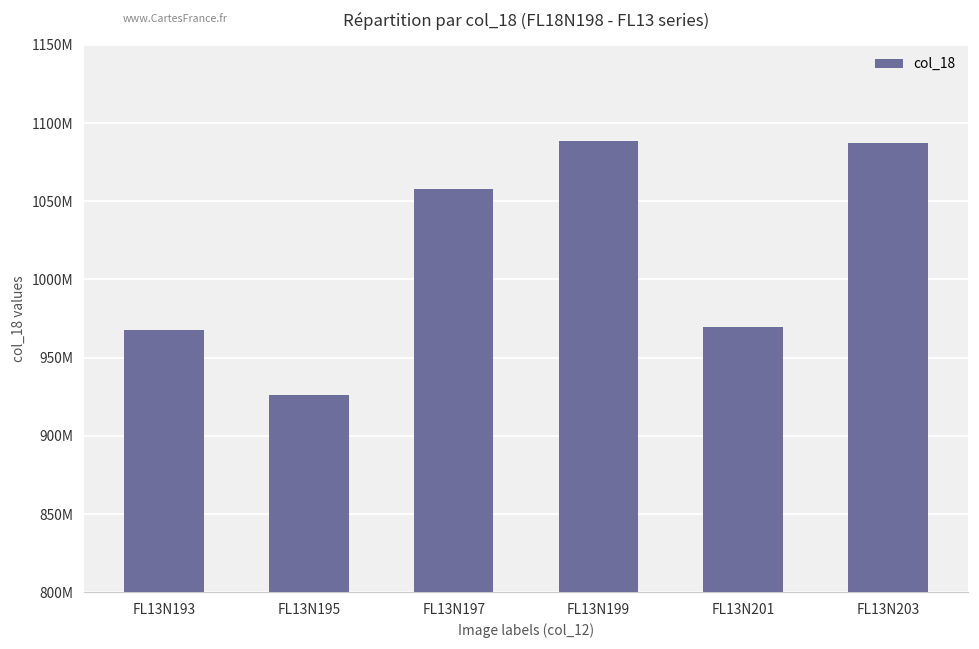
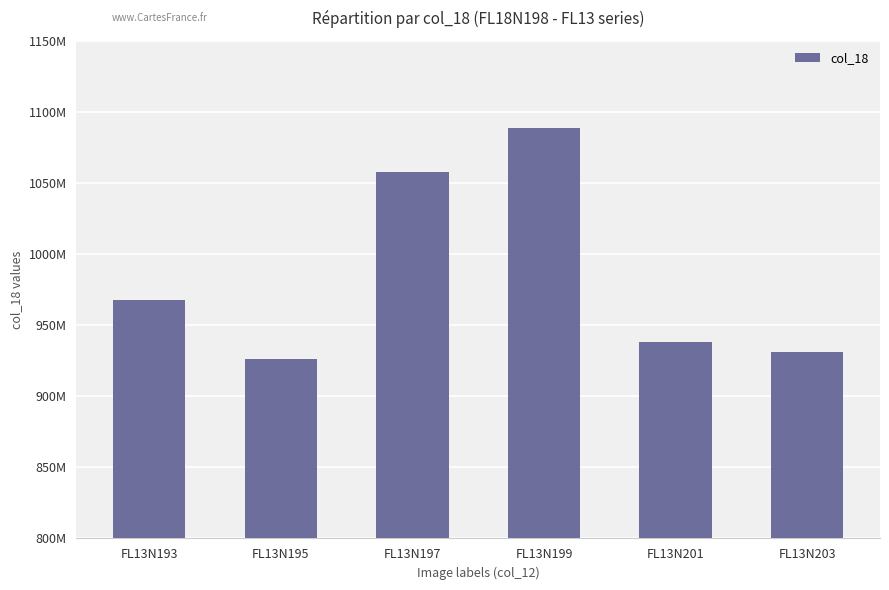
  {
    "FL13N193": 968000000,
    "FL13N195": 926000000,
    "FL13N197": 1058000000,
    "FL13N199": 1089000000,
-   "FL13N201": 970000000,
-   "FL13N203": 1087000000
+   "FL13N201": 938000000,
+   "FL13N203": 931000000
  }
